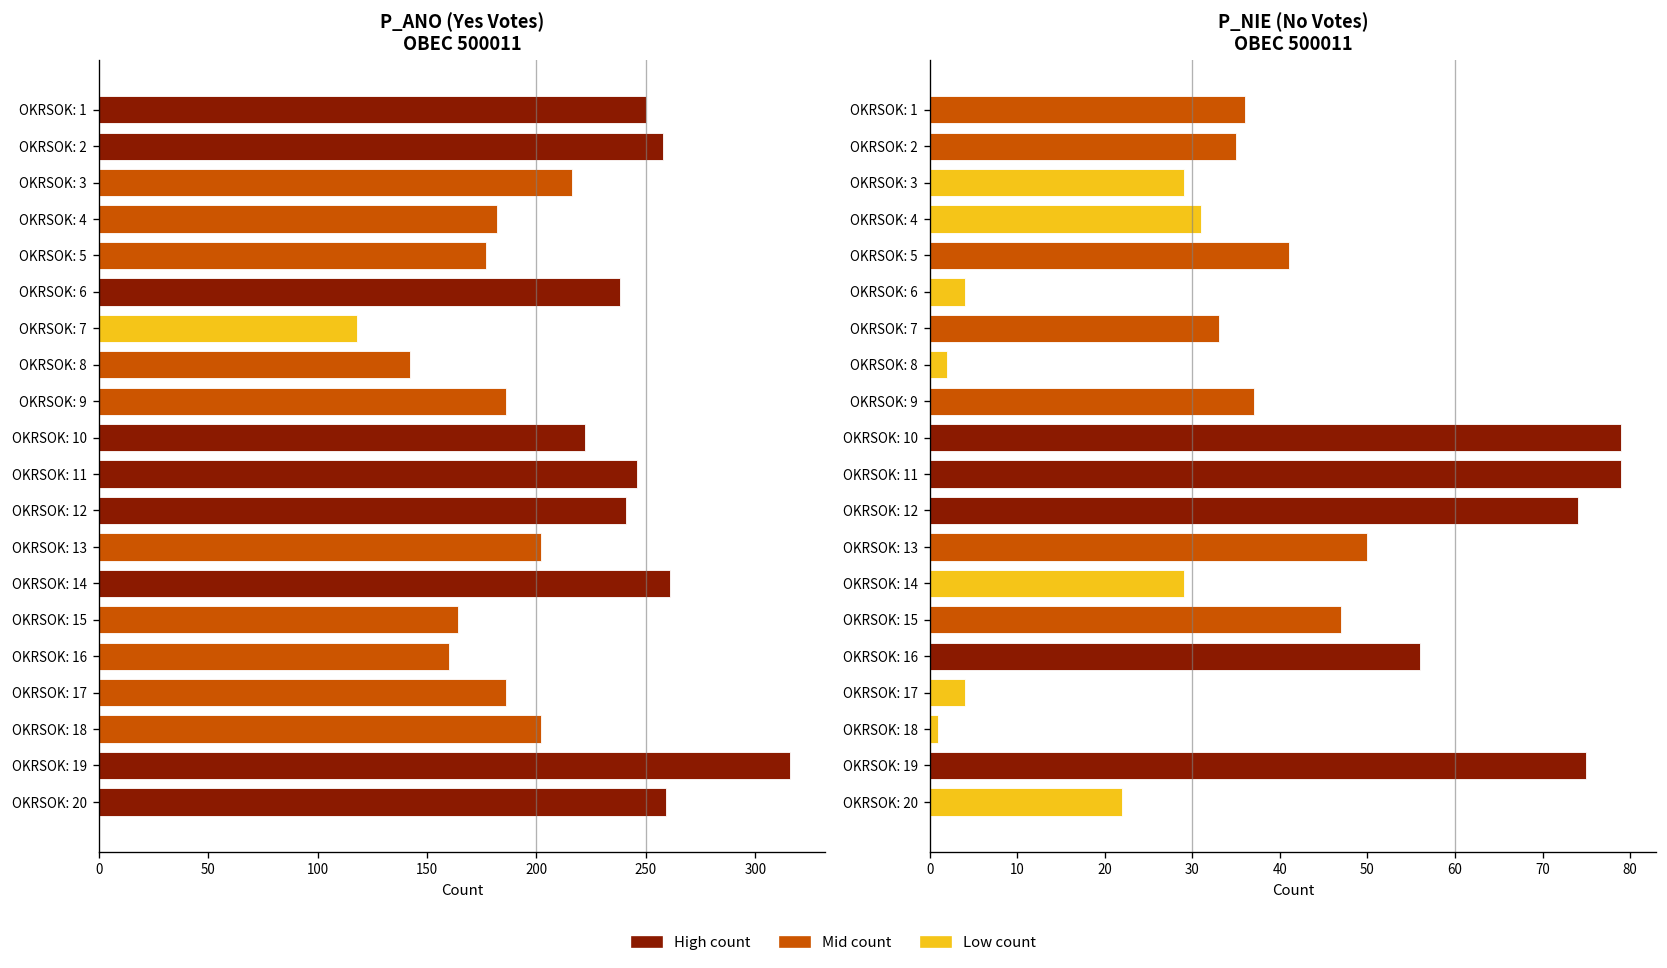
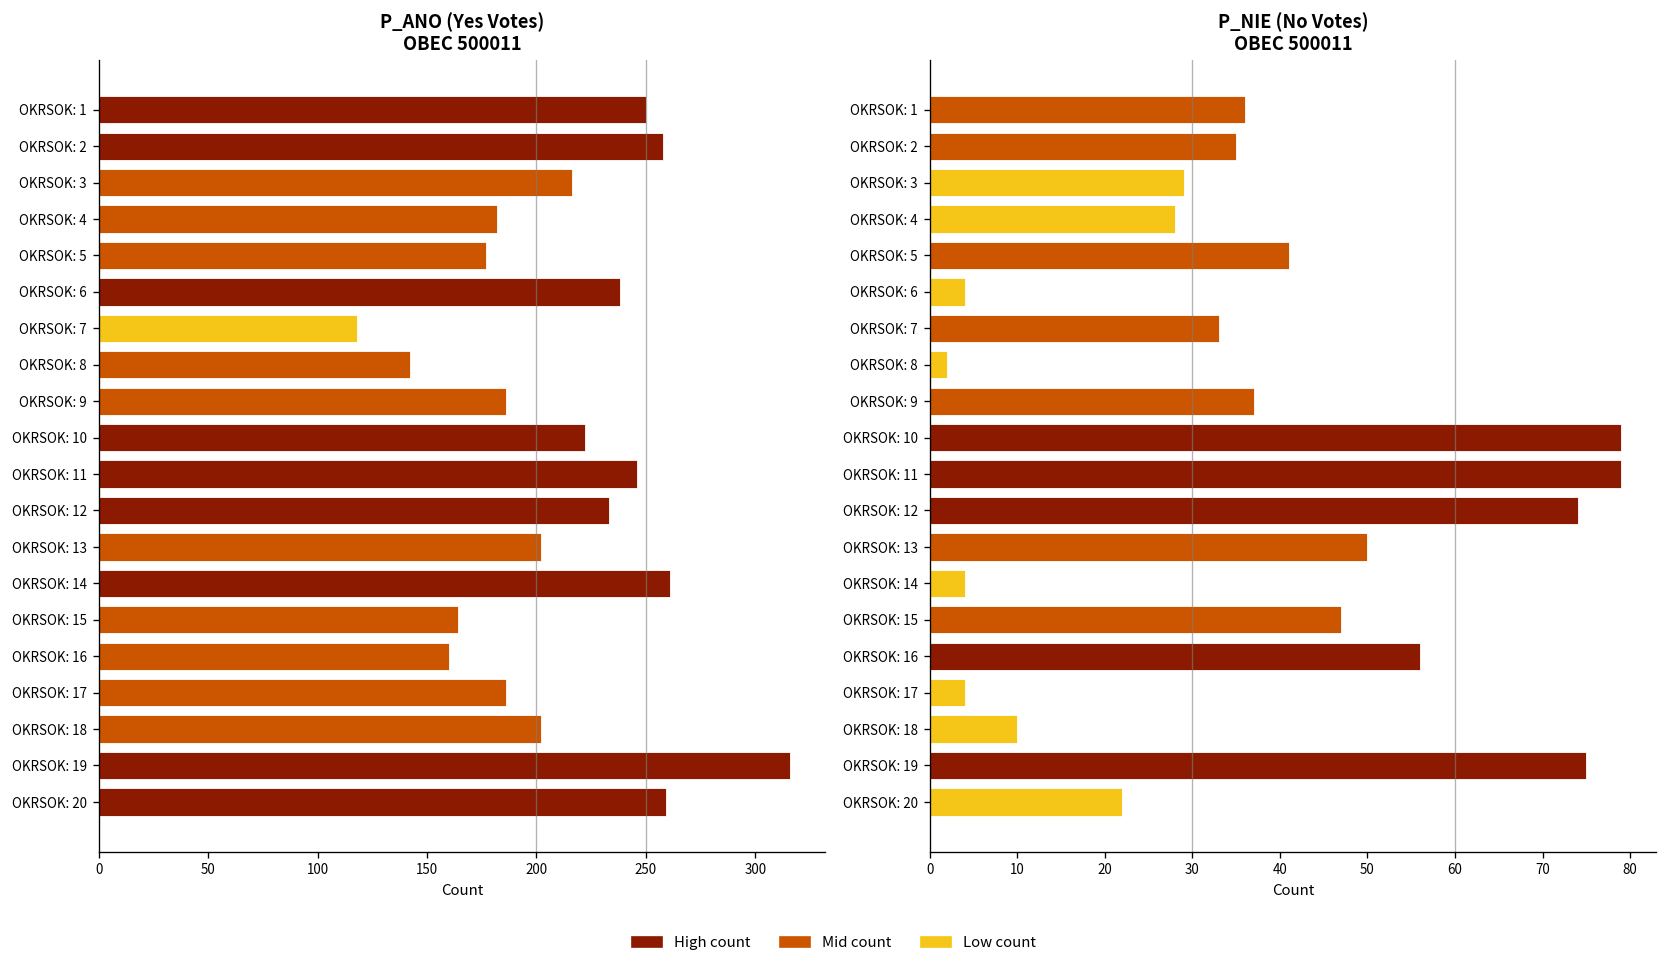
  {
    "P_ANO (Yes Votes) OBEC 500011": {
      "OKRSOK: 1": 250,
      "OKRSOK: 2": 258,
      "OKRSOK: 3": 216,
      "OKRSOK: 4": 182,
      "OKRSOK: 5": 177,
      "OKRSOK: 6": 238,
      "OKRSOK: 7": 118,
      "OKRSOK: 8": 142,
      "OKRSOK: 9": 186,
      "OKRSOK: 10": 222,
      "OKRSOK: 11": 246,
-     "OKRSOK: 12": 241,
+     "OKRSOK: 12": 233,
      "OKRSOK: 13": 202,
      "OKRSOK: 14": 261,
      "OKRSOK: 15": 164,
      "OKRSOK: 16": 160,
      "OKRSOK: 17": 186,
      "OKRSOK: 18": 202,
      "OKRSOK: 19": 316,
      "OKRSOK: 20": 259
    },
    "P_NIE (No Votes) OBEC 500011": {
      "OKRSOK: 1": 36,
      "OKRSOK: 2": 35,
      "OKRSOK: 3": 29,
-     "OKRSOK: 4": 31,
+     "OKRSOK: 4": 28,
      "OKRSOK: 5": 41,
      "OKRSOK: 6": 4,
      "OKRSOK: 7": 33,
      "OKRSOK: 8": 2,
      "OKRSOK: 9": 37,
      "OKRSOK: 10": 79,
      "OKRSOK: 11": 79,
      "OKRSOK: 12": 74,
      "OKRSOK: 13": 50,
-     "OKRSOK: 14": 29,
+     "OKRSOK: 14": 4,
      "OKRSOK: 15": 47,
      "OKRSOK: 16": 56,
      "OKRSOK: 17": 4,
-     "OKRSOK: 18": 1,
+     "OKRSOK: 18": 10,
      "OKRSOK: 19": 75,
      "OKRSOK: 20": 22
    }
  }
